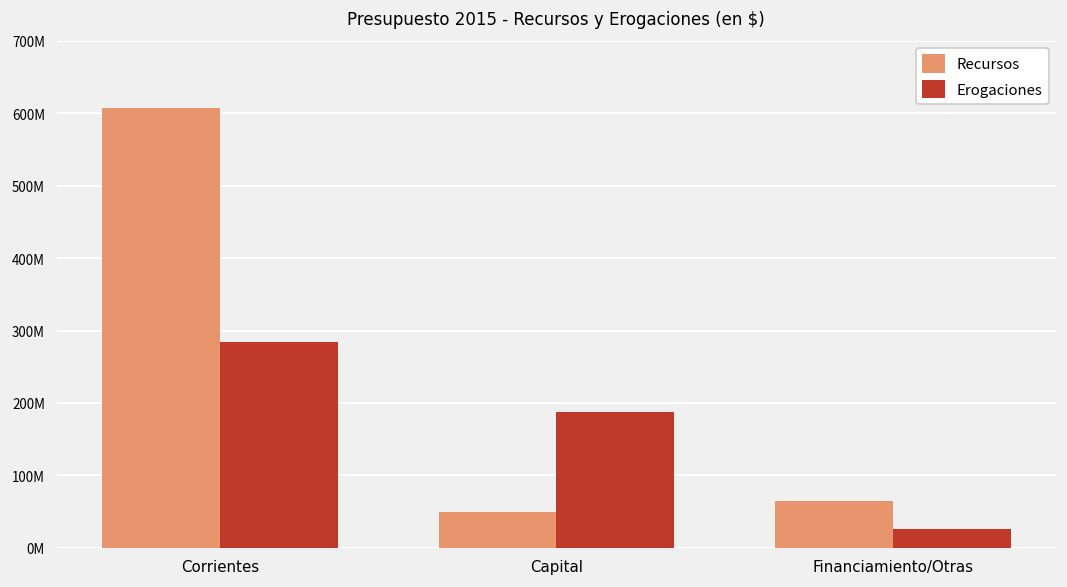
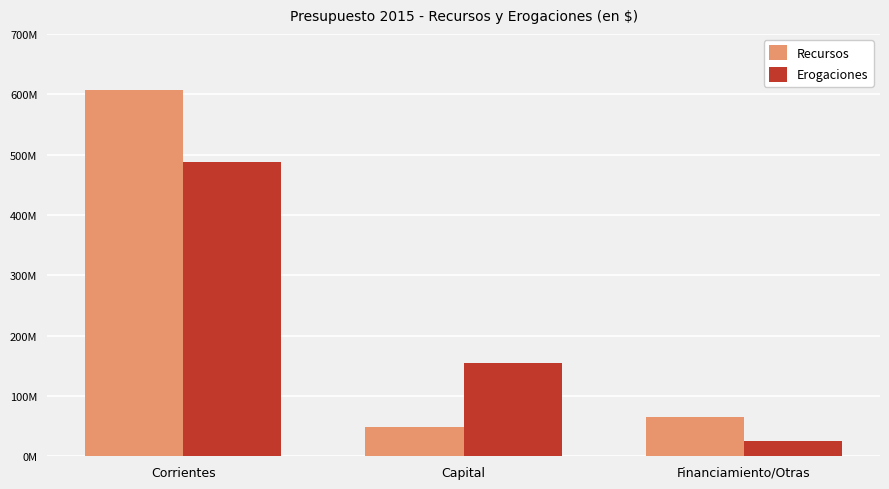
  {
    "Recursos": {
      "Corrientes": 610000000,
      "Capital": 50000000,
      "Financiamiento/Otras": 60000000
    },
    "Erogaciones": {
-     "Corrientes": 280000000,
-     "Capital": 190000000,
+     "Corrientes": 490000000,
+     "Capital": 150000000,
      "Financiamiento/Otras": 30000000
    }
  }
